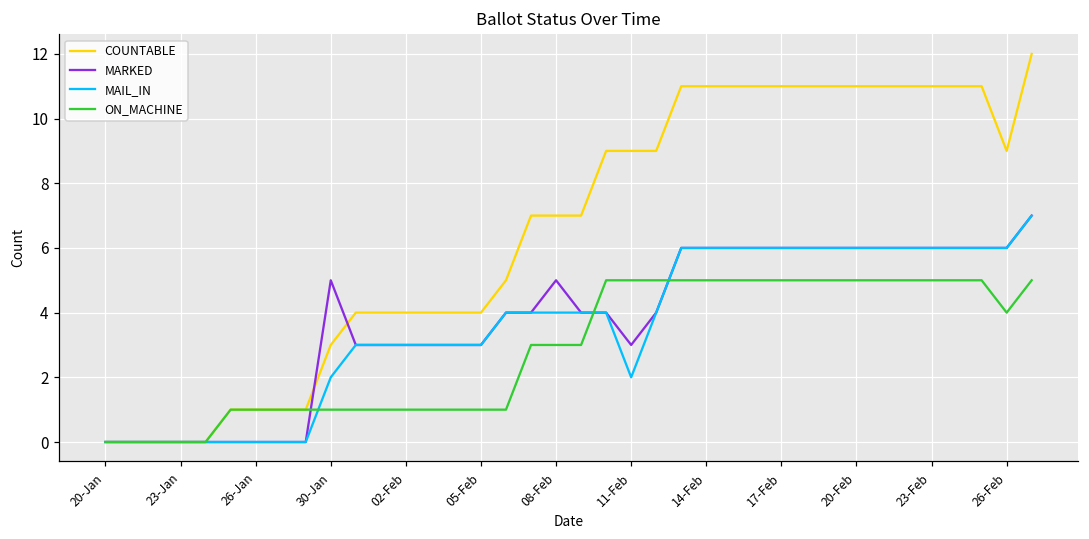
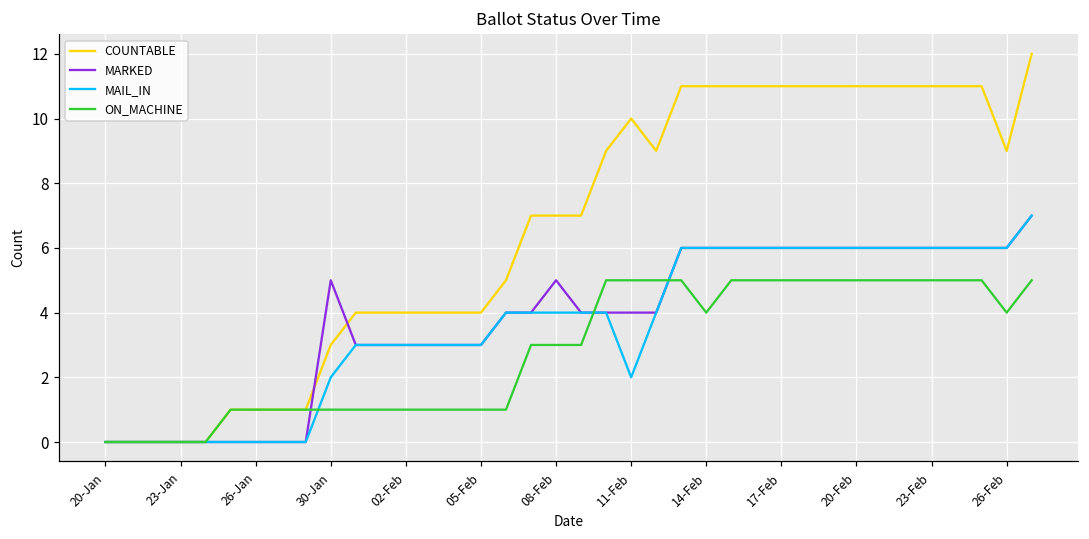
  {
    "COUNTABLE": {
      "30-Jan": 3,
      "02-Feb": 4,
      "05-Feb": 4,
      "08-Feb": 7,
-     "11-Feb": 9,
+     "11-Feb": 10,
      "14-Feb": 11,
      "17-Feb": 11,
      "20-Feb": 11,
      "23-Feb": 11,
      "26-Feb": 9
    },
    "MARKED": {
      "30-Jan": 5,
      "08-Feb": 5,
-     "11-Feb": 3
+     "11-Feb": 4
    },
    "MAIL_IN": {
      "30-Jan": 2,
      "08-Feb": 4,
      "11-Feb": 2
    },
    "ON_MACHINE": {
      "30-Jan": 1,
      "02-Feb": 1,
      "05-Feb": 1,
      "08-Feb": 3,
      "11-Feb": 5,
-     "14-Feb": 5,
+     "14-Feb": 4,
      "17-Feb": 5,
      "20-Feb": 5,
      "23-Feb": 5,
      "26-Feb": 4
    }
  }
